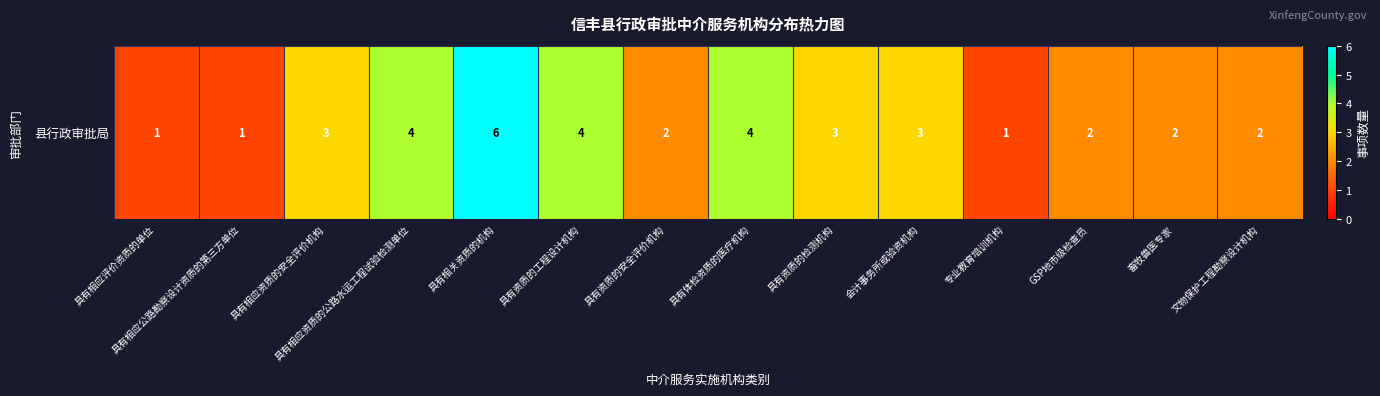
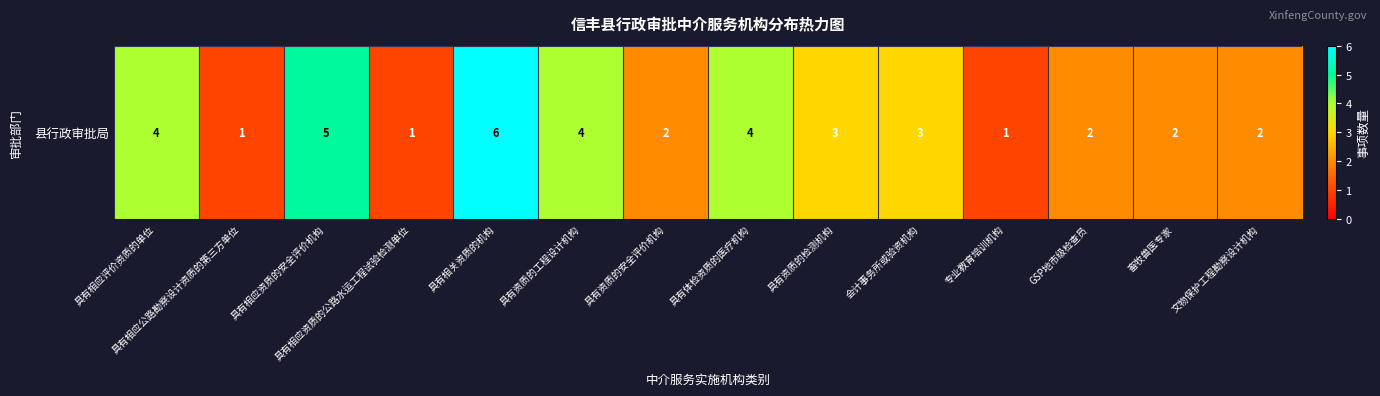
  {
    "县行政审批局": {
-     "具有相应评价资质的单位": 1,
+     "具有相应评价资质的单位": 4,
      "具有相应公路勘察设计资质的第三方单位": 1,
-     "具有相应资质的安全评价机构": 3,
-     "具有相应资质的公路水运工程试验检测单位": 4,
+     "具有相应资质的安全评价机构": 5,
+     "具有相应资质的公路水运工程试验检测单位": 1,
      "具有相关资质的机构": 6,
      "具有资质的工程设计机构": 4,
      "具有资质的安全评价机构": 2,
      "具有体检资质的医疗机构": 4,
      "具有资质的检测机构": 3,
      "会计事务所或验资机构": 3,
      "专业教育培训机构": 1,
      "GSP地市级检查员": 2,
      "畜牧兽医专家": 2,
      "文物保护工程勘察设计机构": 2
    }
  }
